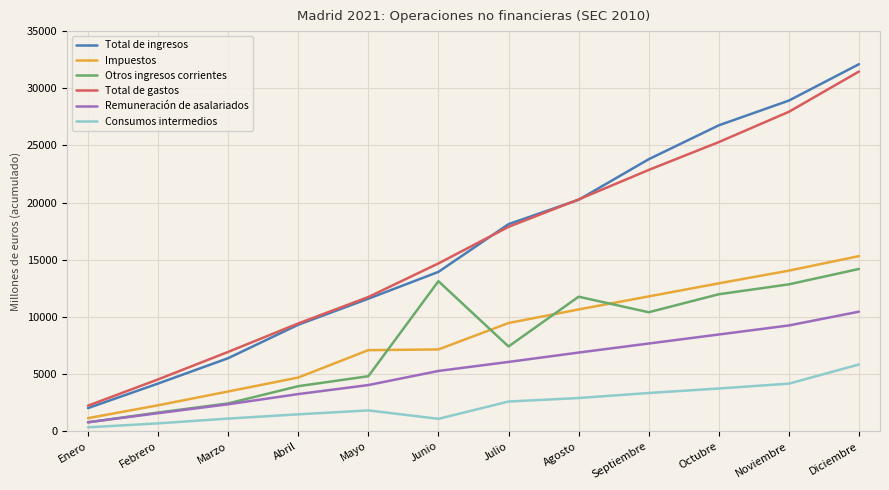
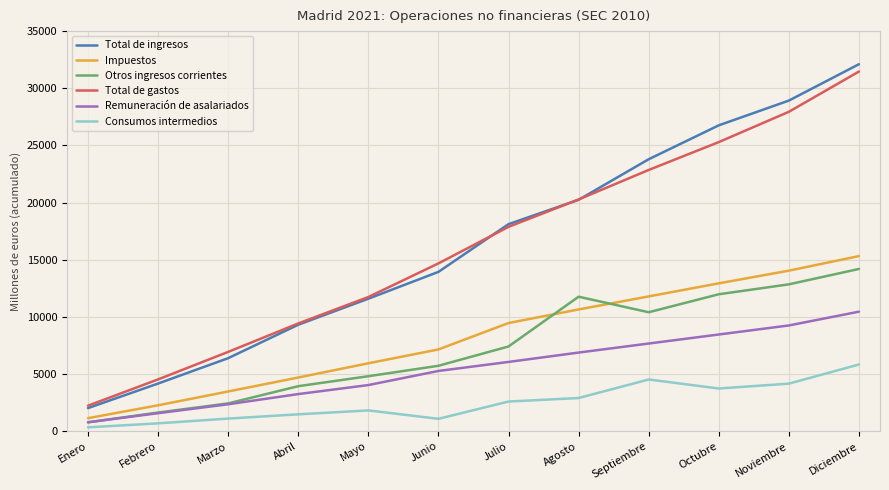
  {
    "Total de ingresos": {
      "Febrero": 4200,
      "Marzo": 6400,
      "Junio": 13900,
      "Julio": 18100,
      "Septiembre": 23800,
      "Octubre": 26800,
      "Noviembre": 28900,
      "Diciembre": 32100
    },
    "Impuestos": {
      "Enero": 1100,
      "Febrero": 2300,
      "Marzo": 3500,
      "Abril": 4700,
-     "Mayo": 7100,
+     "Mayo": 5900,
      "Junio": 7100,
      "Julio": 9500,
      "Agosto": 10600,
      "Septiembre": 11800,
      "Octubre": 12900,
      "Noviembre": 14000,
      "Diciembre": 15300
    },
    "Otros ingresos corrientes": {
      "Abril": 3900,
      "Mayo": 4800,
-     "Junio": 13100,
+     "Junio": 5700,
      "Julio": 7400,
      "Agosto": 11800,
      "Septiembre": 10400,
      "Octubre": 12000,
      "Noviembre": 12800,
      "Diciembre": 14200
    },
    "Total de gastos": {
      "Febrero": 4500,
      "Marzo": 6900,
      "Junio": 14700,
      "Julio": 17900,
      "Septiembre": 22900,
      "Octubre": 25300,
      "Noviembre": 27900,
      "Diciembre": 31500
    },
    "Remuneración de asalariados": {
      "Abril": 3200,
      "Mayo": 4000,
      "Junio": 5300,
      "Julio": 6100,
      "Agosto": 6900,
      "Septiembre": 7700,
      "Octubre": 8500,
      "Noviembre": 9200,
      "Diciembre": 10500
    },
    "Consumos intermedios": {
      "Enero": 300,
      "Febrero": 700,
      "Marzo": 1100,
      "Abril": 1500,
      "Mayo": 1800,
      "Junio": 1100,
      "Julio": 2600,
      "Agosto": 2900,
-     "Septiembre": 3300,
+     "Septiembre": 4500,
      "Octubre": 3700,
      "Noviembre": 4200,
      "Diciembre": 5800
    }
  }
